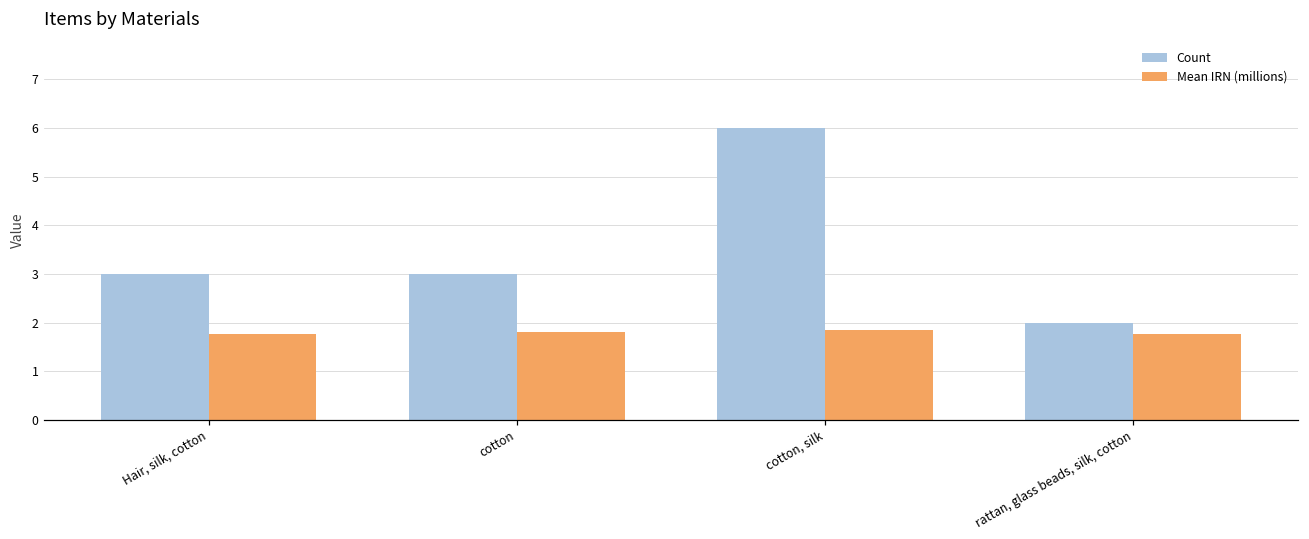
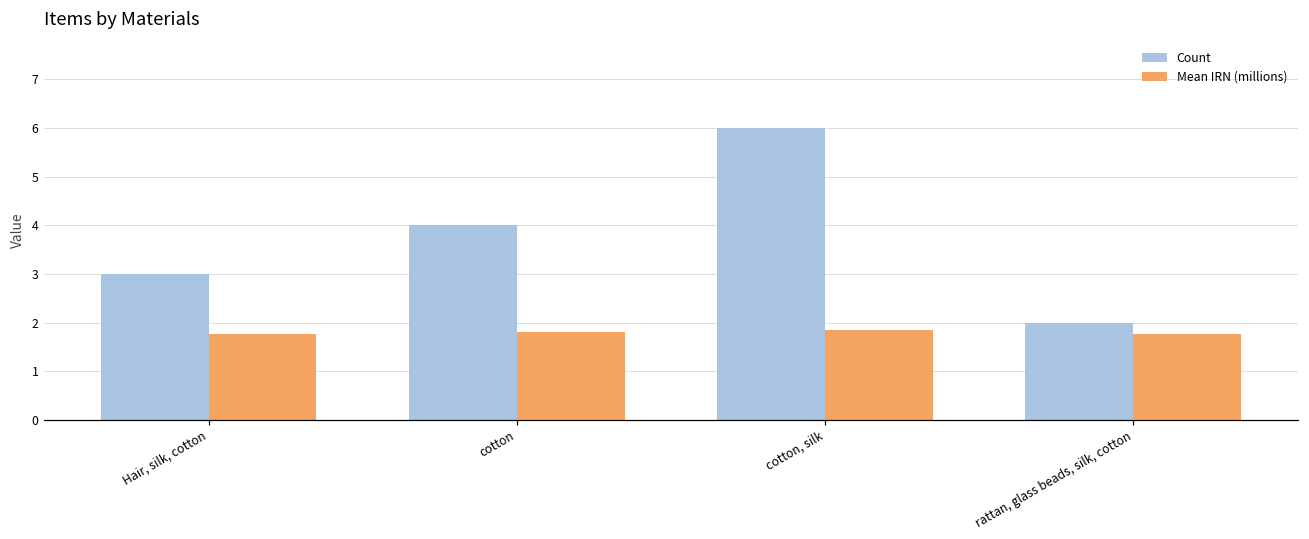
  {
    "Count": {
      "Hair, silk, cotton": 3,
-     "cotton": 3,
+     "cotton": 4,
      "cotton, silk": 6,
      "rattan, glass beads, silk, cotton": 2
    },
    "Mean IRN (millions)": {
      "Hair, silk, cotton": 1.8,
      "cotton": 1.8,
      "cotton, silk": 1.8,
      "rattan, glass beads, silk, cotton": 1.8
    }
  }
